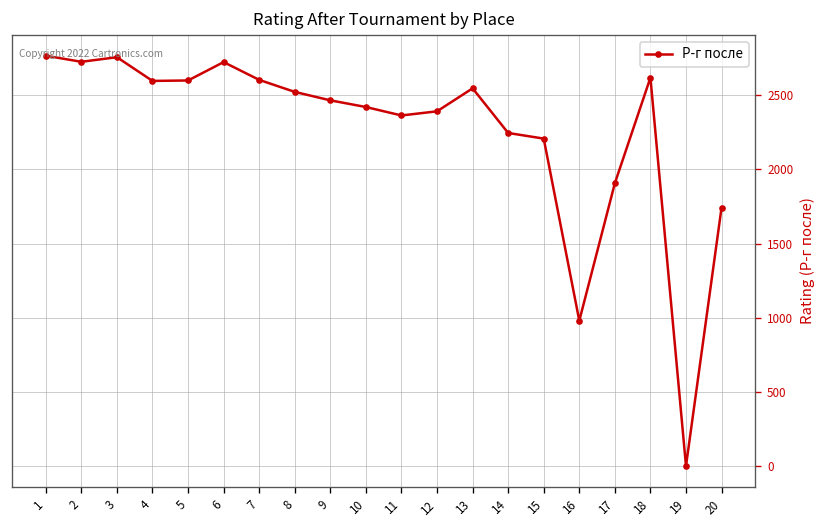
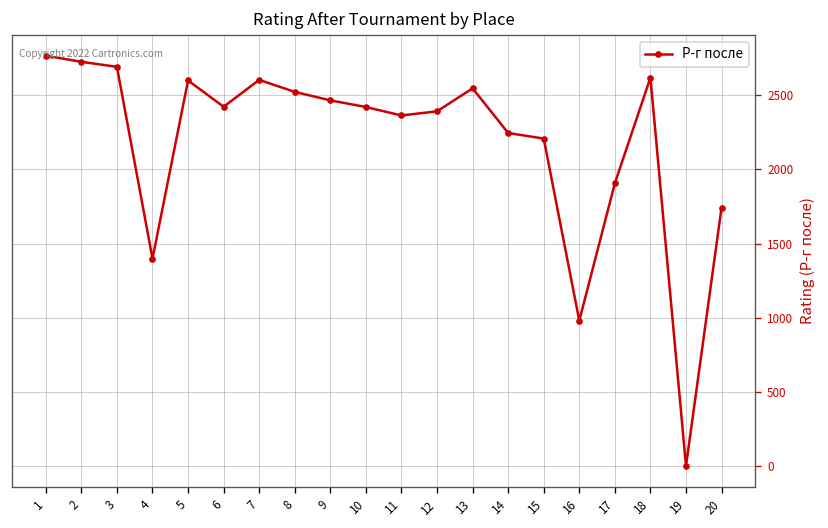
  {
    "2": 2730,
-   "3": 2760,
-   "4": 2600,
+   "3": 2690,
+   "4": 1400,
    "5": 2600,
-   "6": 2720,
+   "6": 2420,
    "7": 2600,
    "8": 2520,
    "9": 2470,
    "10": 2420,
    "11": 2360,
    "12": 2390,
    "13": 2550,
    "14": 2250,
    "15": 2210,
    "16": 980,
    "17": 1910,
    "18": 2620,
    "19": 0,
    "20": 1740
  }
